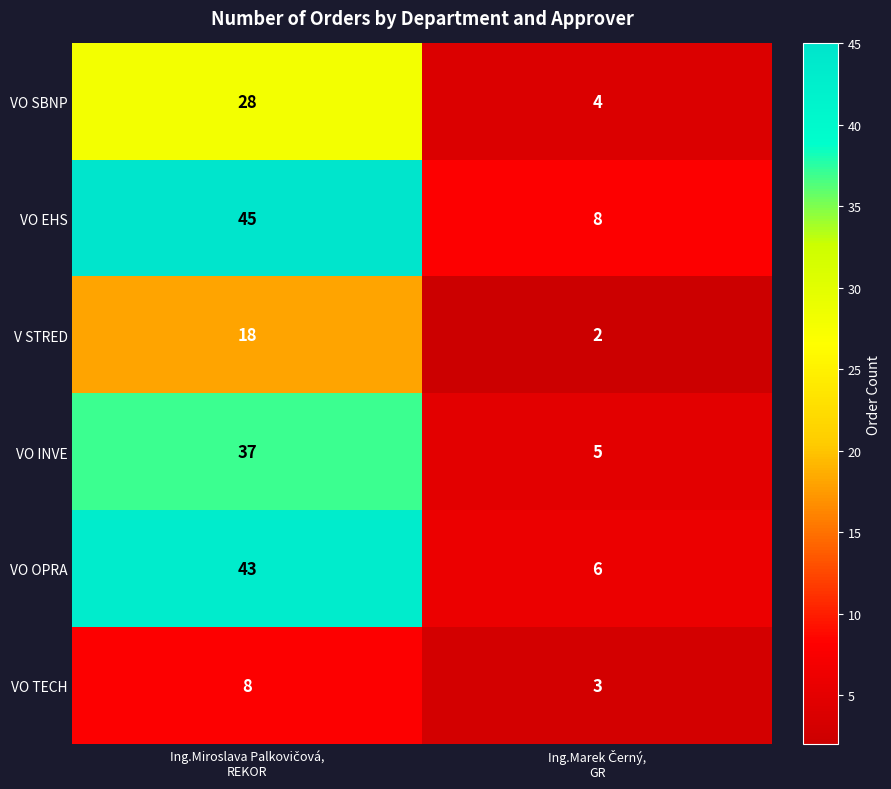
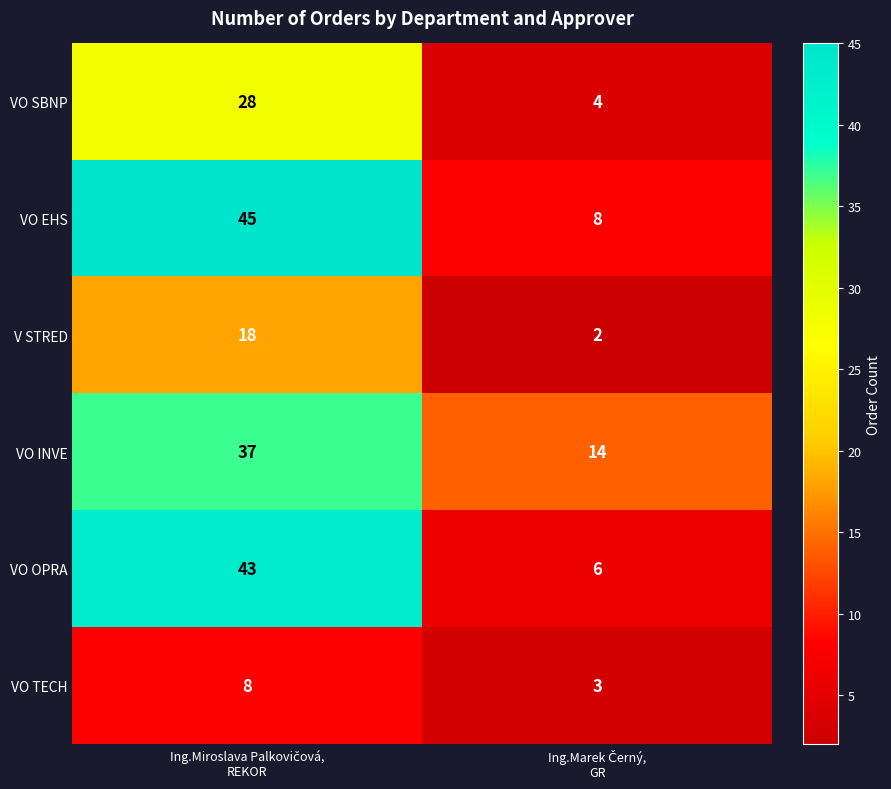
  {
    "VO SBNP": {
      "Ing.Miroslava Palkovičová, REKOR": 28,
      "Ing.Marek Černý, GR": 4
    },
    "VO EHS": {
      "Ing.Miroslava Palkovičová, REKOR": 45,
      "Ing.Marek Černý, GR": 8
    },
    "V STRED": {
      "Ing.Miroslava Palkovičová, REKOR": 18,
      "Ing.Marek Černý, GR": 2
    },
    "VO INVE": {
      "Ing.Miroslava Palkovičová, REKOR": 37,
-     "Ing.Marek Černý, GR": 5
+     "Ing.Marek Černý, GR": 14
    },
    "VO OPRA": {
      "Ing.Miroslava Palkovičová, REKOR": 43,
      "Ing.Marek Černý, GR": 6
    },
    "VO TECH": {
      "Ing.Miroslava Palkovičová, REKOR": 8,
      "Ing.Marek Černý, GR": 3
    }
  }
